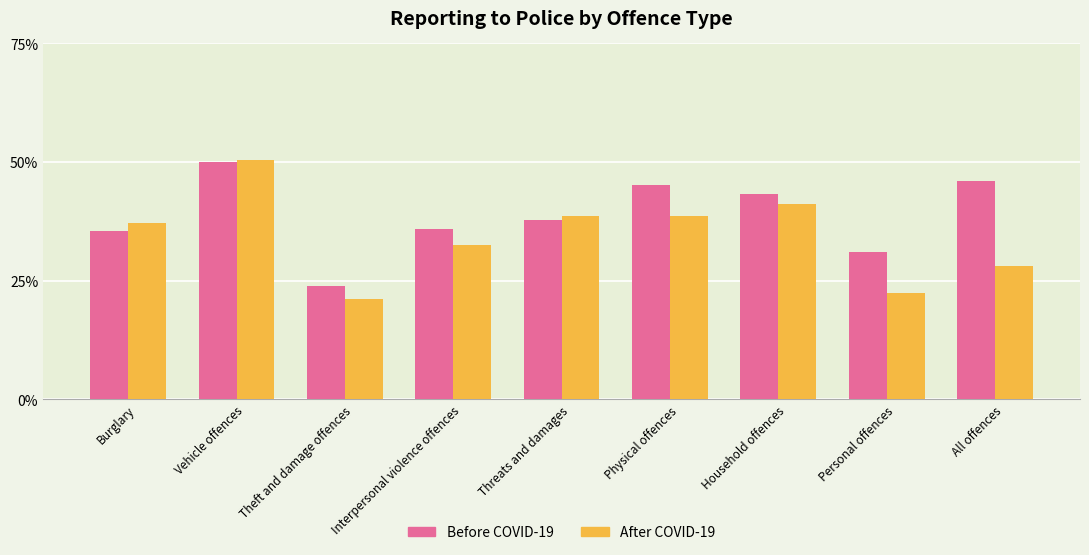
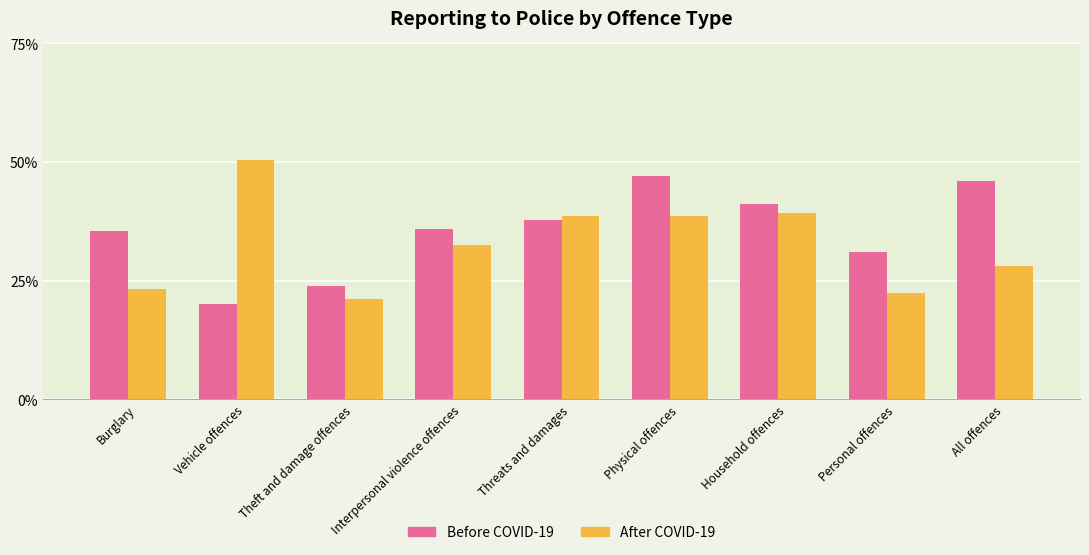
  {
    "Before COVID-19": {
      "Burglary": "35%",
-     "Vehicle offences": "50%",
+     "Vehicle offences": "20%",
      "Theft and damage offences": "24%",
      "Interpersonal violence offences": "36%",
      "Threats and damages": "38%",
-     "Physical offences": "45%",
-     "Household offences": "43%",
+     "Physical offences": "47%",
+     "Household offences": "41%",
      "Personal offences": "31%",
      "All offences": "46%"
    },
    "After COVID-19": {
-     "Burglary": "37%",
+     "Burglary": "23%",
      "Vehicle offences": "50%",
      "Theft and damage offences": "21%",
      "Interpersonal violence offences": "33%",
      "Threats and damages": "39%",
      "Physical offences": "39%",
-     "Household offences": "41%",
+     "Household offences": "39%",
      "Personal offences": "22%",
      "All offences": "28%"
    }
  }
